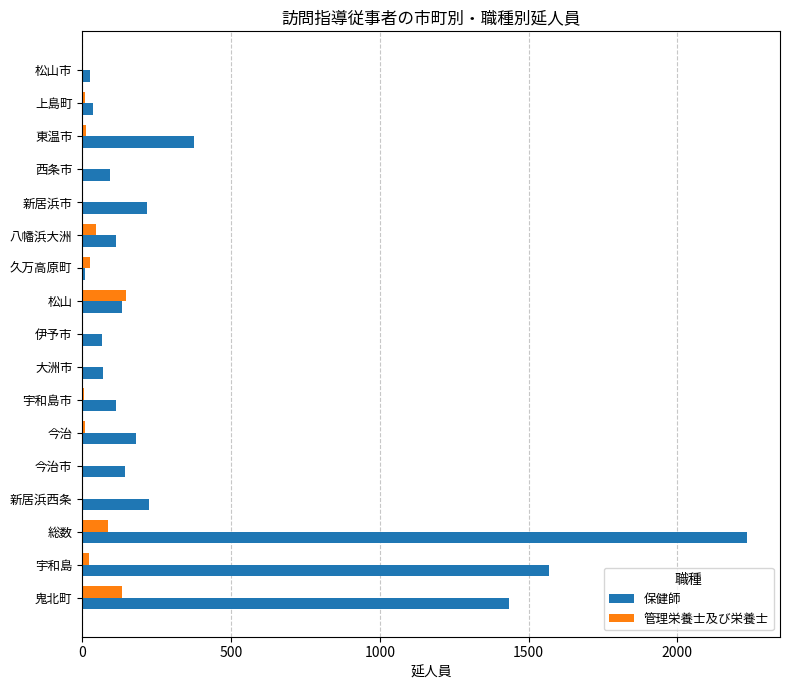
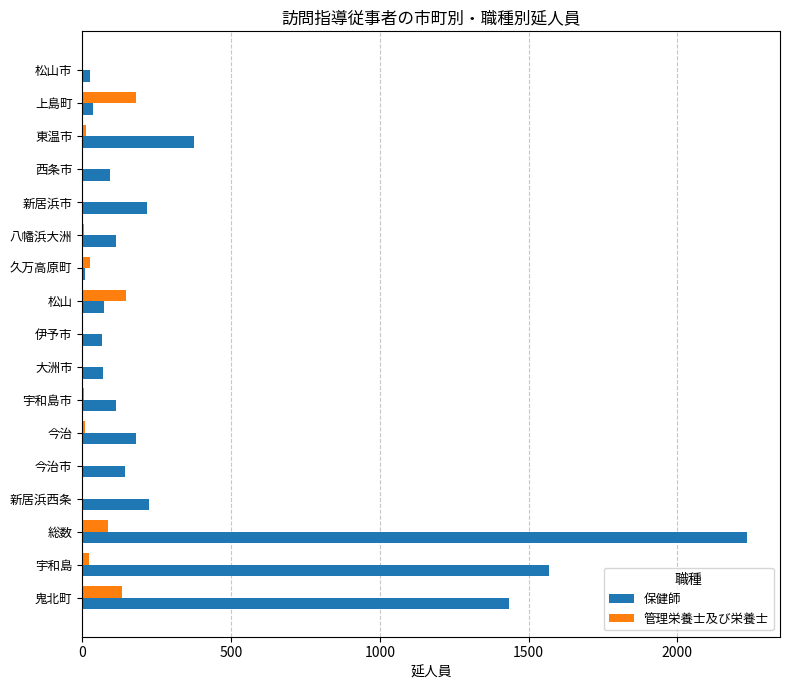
  {
    "保健師": {
      "松山市": 30,
      "上島町": 40,
      "東温市": 380,
      "西条市": 100,
      "新居浜市": 220,
      "八幡浜大洲": 120,
      "久万高原町": 10,
-     "松山": 130,
+     "松山": 70,
      "伊予市": 70,
      "大洲市": 70,
      "宇和島市": 110,
      "今治": 180,
      "今治市": 150,
      "新居浜西条": 230,
      "総数": 2230,
      "宇和島": 1570,
      "鬼北町": 1430
    },
    "管理栄養士及び栄養士": {
      "松山市": 0,
-     "上島町": 10,
+     "上島町": 180,
      "東温市": 10,
      "西条市": 0,
      "新居浜市": 0,
-     "八幡浜大洲": 50,
+     "八幡浜大洲": 10,
      "久万高原町": 30,
      "松山": 150,
      "大洲市": 0,
      "今治": 10,
      "今治市": 0,
      "新居浜西条": 0,
      "総数": 90,
      "宇和島": 20,
      "鬼北町": 130
    }
  }
